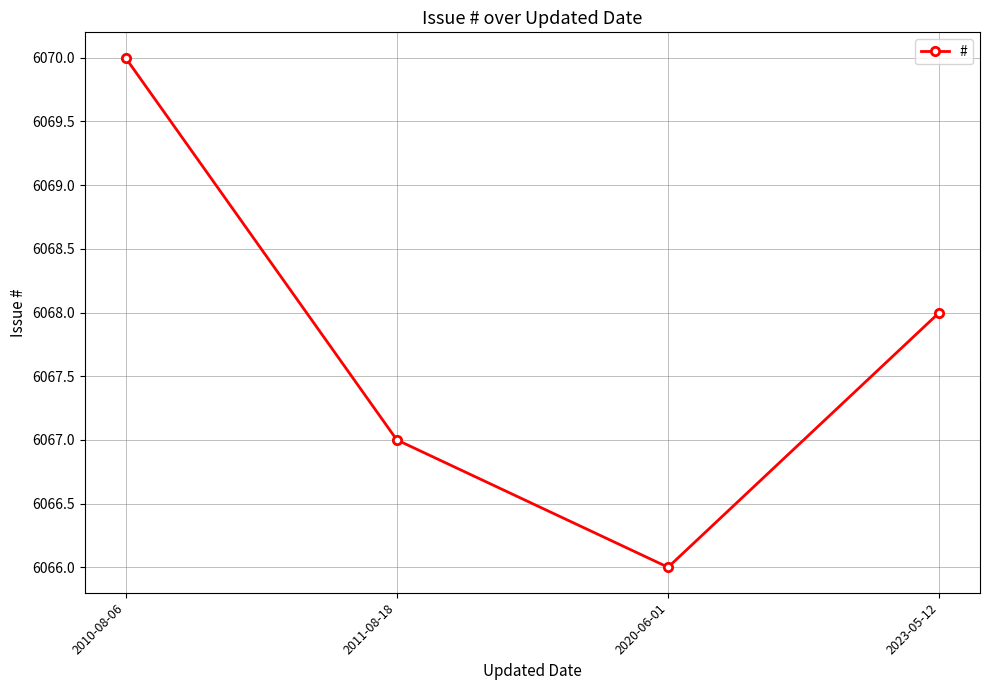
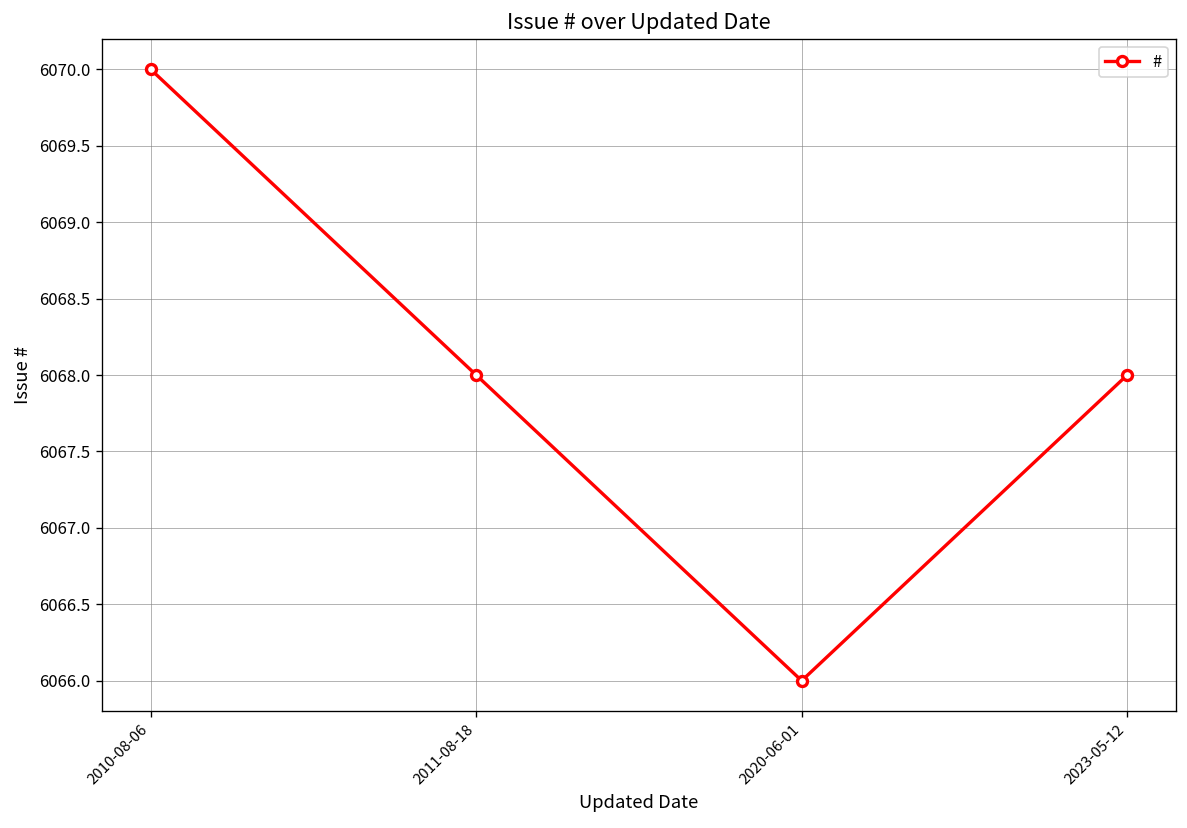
  {
    "2010-08-06": 6070,
-   "2011-08-18": 6067,
+   "2011-08-18": 6068,
    "2020-06-01": 6066,
    "2023-05-12": 6068
  }
